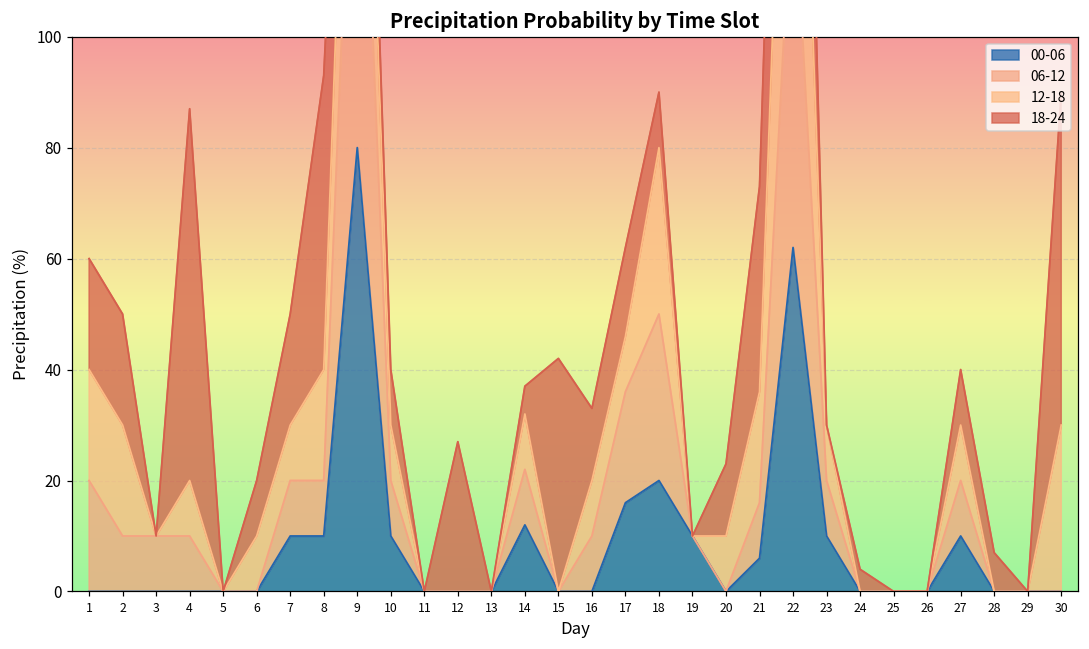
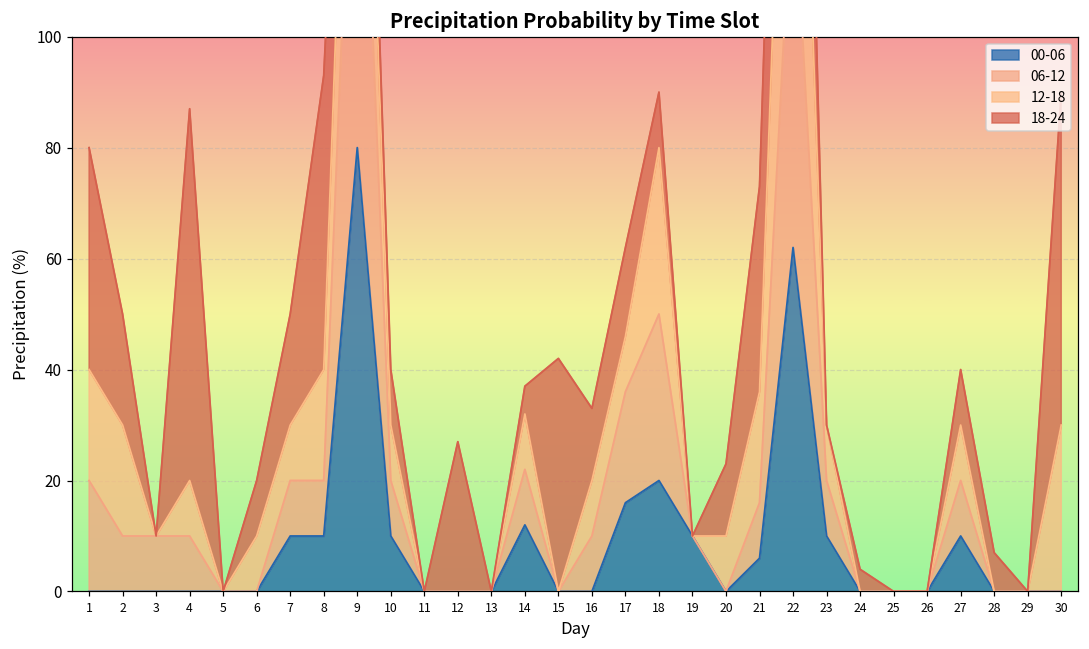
  {
    "00-06": {
      "1": 0,
      "2": 0,
      "3": 0,
      "4": 0,
      "7": 10,
      "8": 10,
      "9": 80,
      "10": 10,
      "14": 12,
      "16": 0,
      "17": 16,
      "18": 20,
      "21": 6,
      "22": 62,
      "23": 10,
      "27": 10
    },
    "18-24": {
-     "1": 20,
+     "1": 40,
      "2": 20,
      "4": 67,
      "6": 10,
      "7": 20,
      "8": 53,
      "10": 10,
      "12": 27,
      "14": 5,
      "15": 42,
      "16": 13,
      "17": 16,
      "18": 10,
      "20": 13,
      "21": 37,
      "24": 4,
      "27": 10,
      "28": 7
    }
  }
